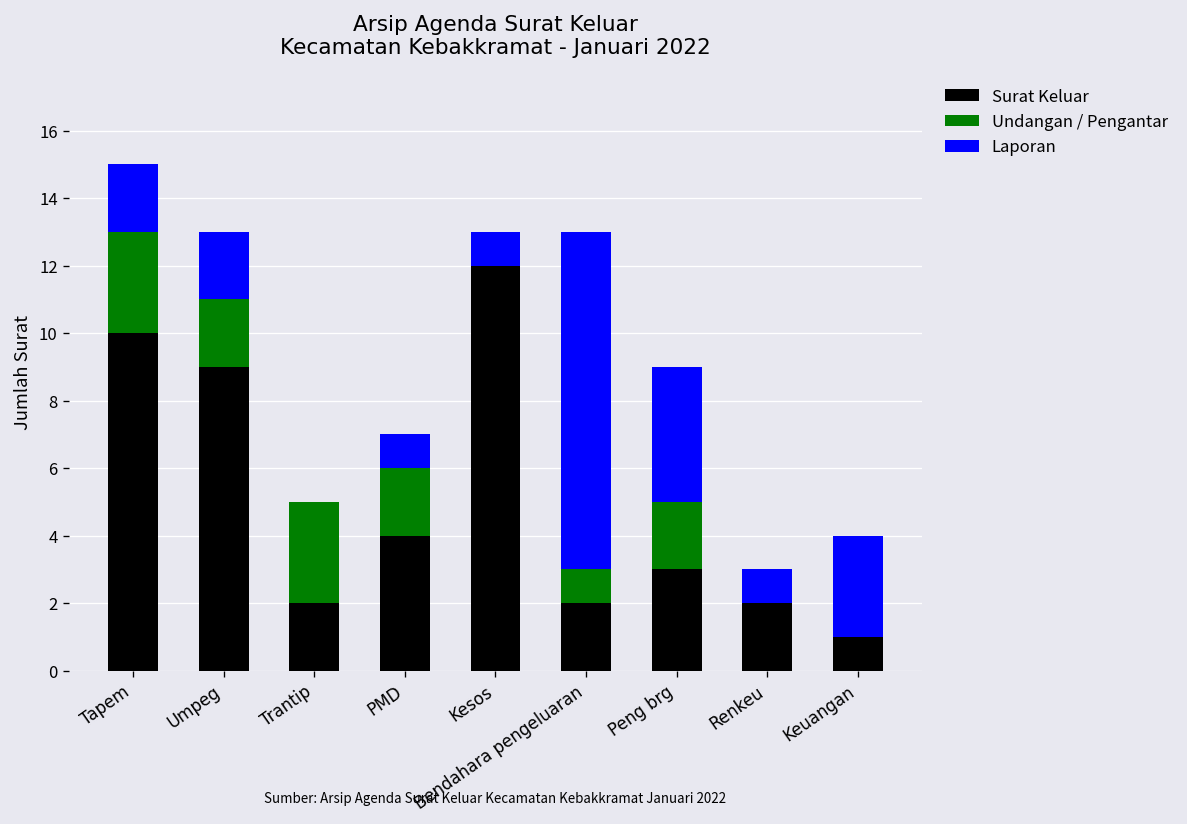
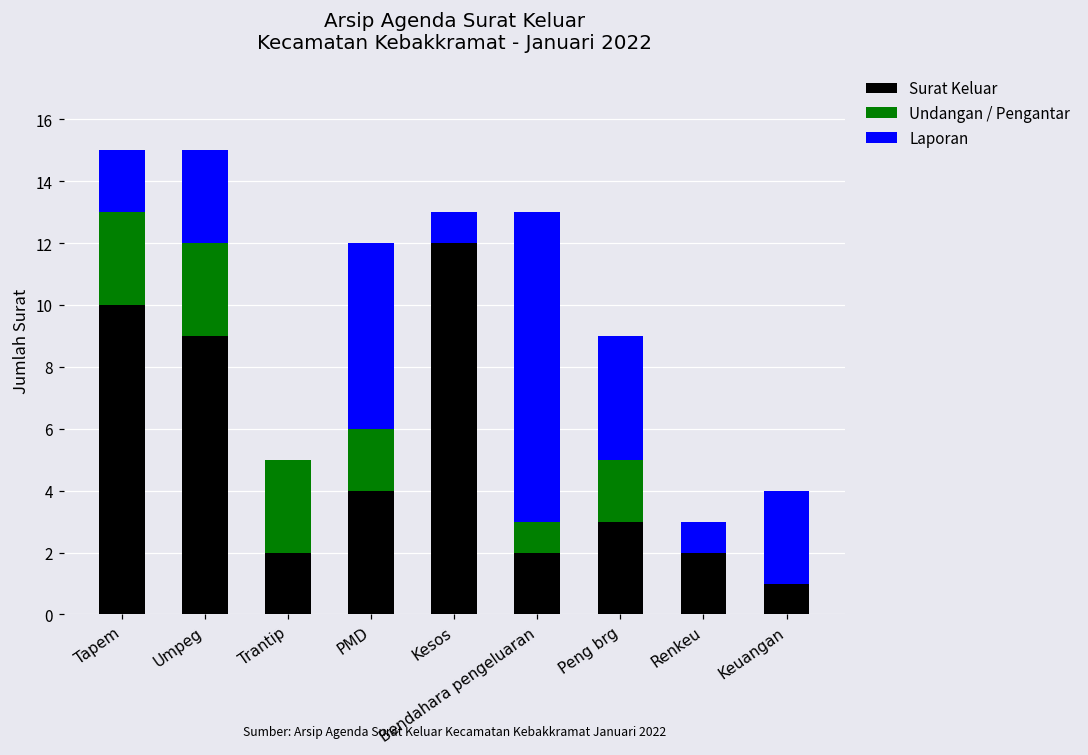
  {
    "Surat Keluar": {
      "Tapem": 10,
      "Umpeg": 9,
      "Trantip": 2,
      "PMD": 4,
      "Kesos": 12,
      "Bendahara pengeluaran": 2,
      "Peng brg": 3,
      "Renkeu": 2,
      "Keuangan": 1
    },
    "Undangan / Pengantar": {
      "Tapem": 3,
-     "Umpeg": 2,
+     "Umpeg": 3,
      "Trantip": 3,
      "PMD": 2,
      "Kesos": 0,
      "Bendahara pengeluaran": 1,
      "Peng brg": 2,
      "Renkeu": 0,
      "Keuangan": 0
    },
    "Laporan": {
      "Tapem": 2,
-     "Umpeg": 2,
+     "Umpeg": 3,
      "Trantip": 0,
-     "PMD": 1,
+     "PMD": 6,
      "Kesos": 1,
      "Bendahara pengeluaran": 10,
      "Peng brg": 4,
      "Renkeu": 1,
      "Keuangan": 3
    }
  }
